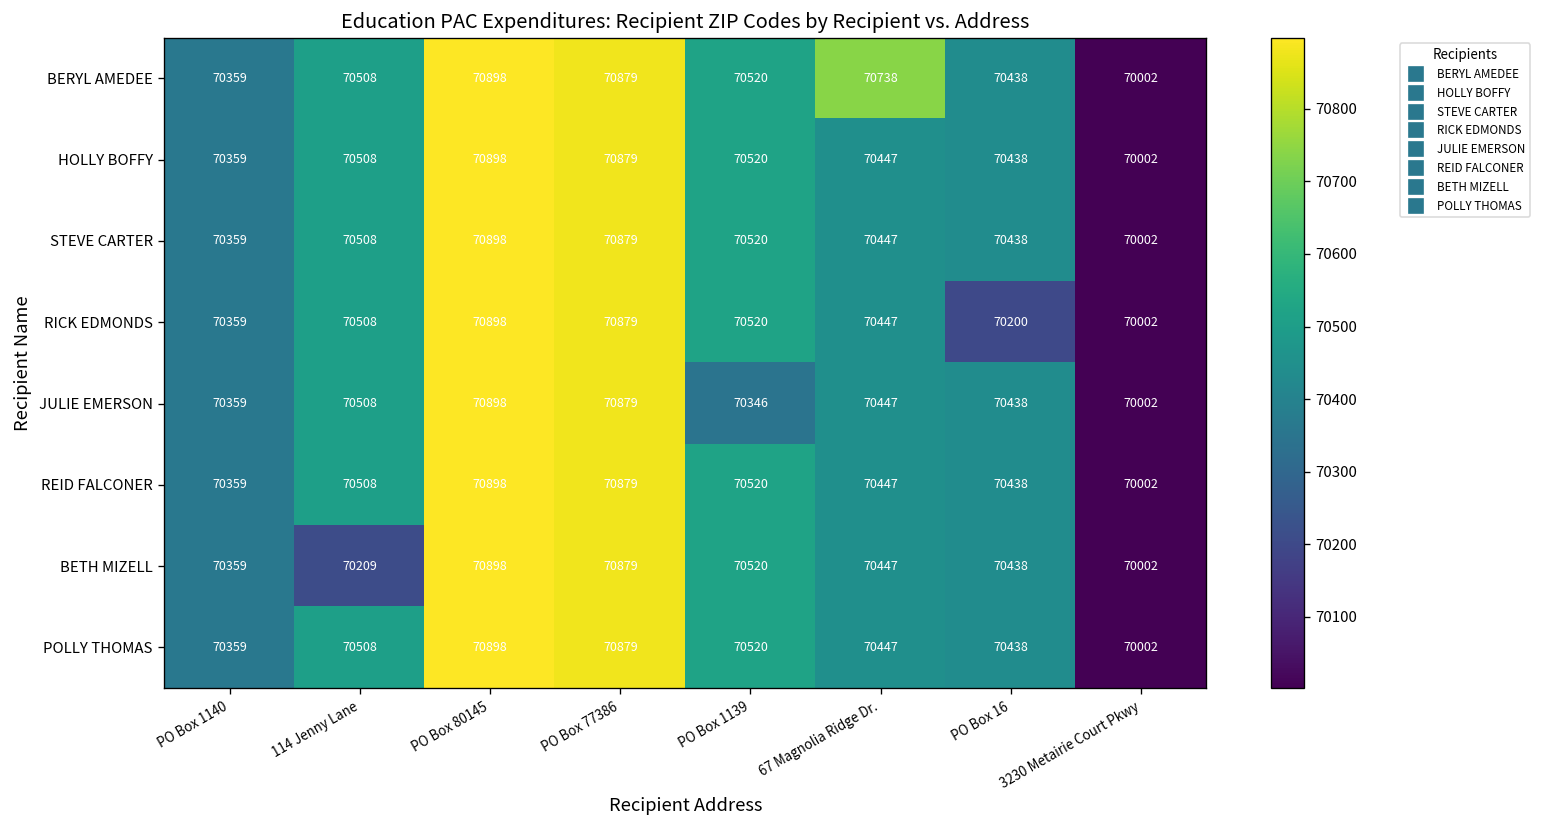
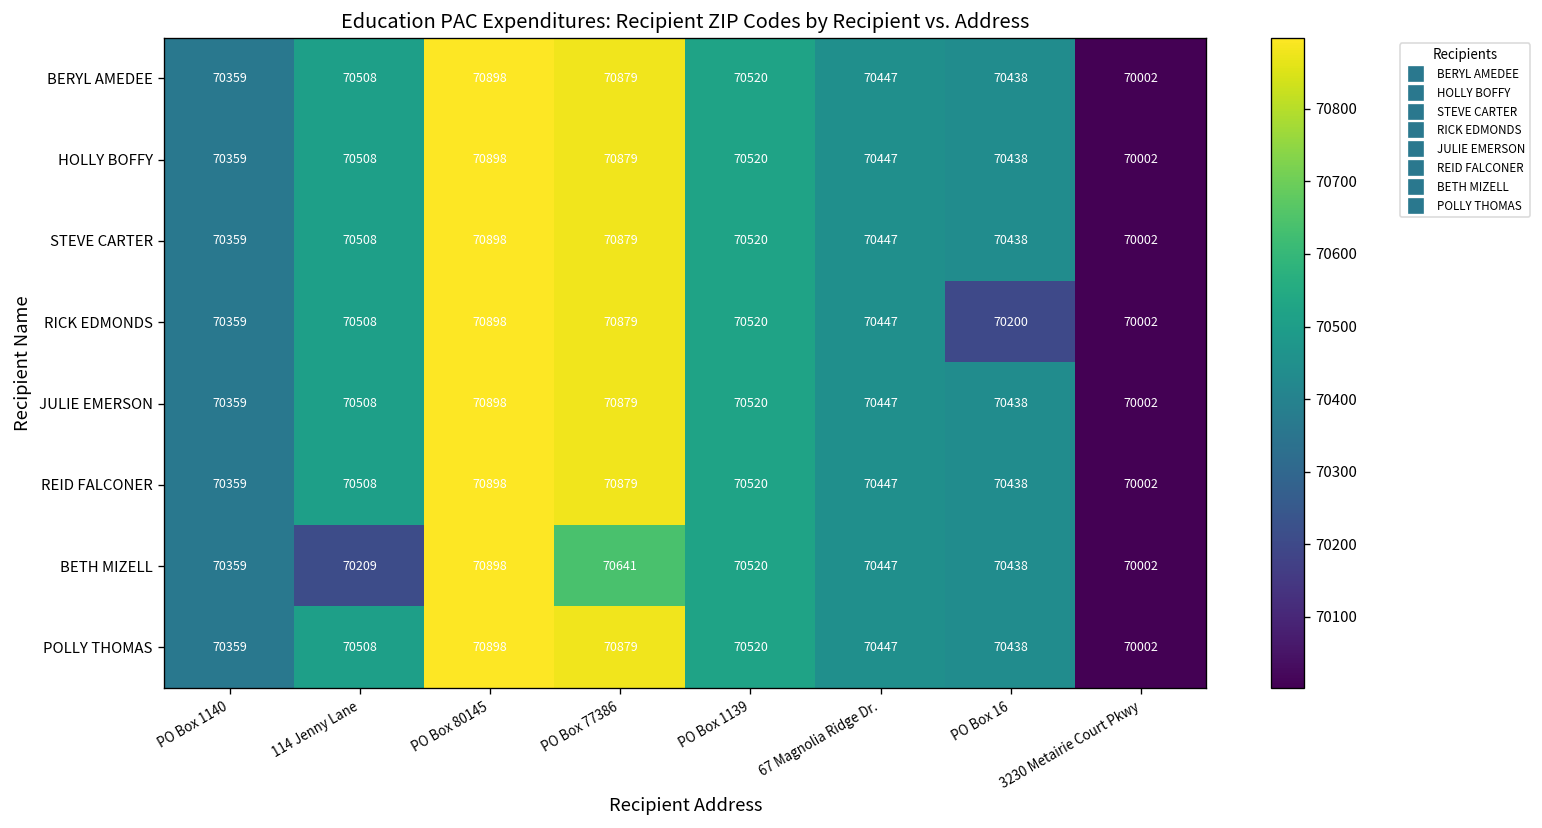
  {
    "BERYL AMEDEE": {
      "PO Box 1140": 70359,
      "114 Jenny Lane": 70508,
      "PO Box 80145": 70898,
      "PO Box 77386": 70879,
      "PO Box 1139": 70520,
-     "67 Magnolia Ridge Dr.": 70738,
+     "67 Magnolia Ridge Dr.": 70447,
      "PO Box 16": 70438,
      "3230 Metairie Court Pkwy": 70002
    },
    "HOLLY BOFFY": {
      "PO Box 1140": 70359,
      "114 Jenny Lane": 70508,
      "PO Box 80145": 70898,
      "PO Box 77386": 70879,
      "PO Box 1139": 70520,
      "67 Magnolia Ridge Dr.": 70447,
      "PO Box 16": 70438,
      "3230 Metairie Court Pkwy": 70002
    },
    "STEVE CARTER": {
      "PO Box 1140": 70359,
      "114 Jenny Lane": 70508,
      "PO Box 80145": 70898,
      "PO Box 77386": 70879,
      "PO Box 1139": 70520,
      "67 Magnolia Ridge Dr.": 70447,
      "PO Box 16": 70438,
      "3230 Metairie Court Pkwy": 70002
    },
    "RICK EDMONDS": {
      "PO Box 1140": 70359,
      "114 Jenny Lane": 70508,
      "PO Box 80145": 70898,
      "PO Box 77386": 70879,
      "PO Box 1139": 70520,
      "67 Magnolia Ridge Dr.": 70447,
      "PO Box 16": 70200,
      "3230 Metairie Court Pkwy": 70002
    },
    "JULIE EMERSON": {
      "PO Box 1140": 70359,
      "114 Jenny Lane": 70508,
      "PO Box 80145": 70898,
      "PO Box 77386": 70879,
-     "PO Box 1139": 70346,
+     "PO Box 1139": 70520,
      "67 Magnolia Ridge Dr.": 70447,
      "PO Box 16": 70438,
      "3230 Metairie Court Pkwy": 70002
    },
    "REID FALCONER": {
      "PO Box 1140": 70359,
      "114 Jenny Lane": 70508,
      "PO Box 80145": 70898,
      "PO Box 77386": 70879,
      "PO Box 1139": 70520,
      "67 Magnolia Ridge Dr.": 70447,
      "PO Box 16": 70438,
      "3230 Metairie Court Pkwy": 70002
    },
    "BETH MIZELL": {
      "PO Box 1140": 70359,
      "114 Jenny Lane": 70209,
      "PO Box 80145": 70898,
-     "PO Box 77386": 70879,
+     "PO Box 77386": 70641,
      "PO Box 1139": 70520,
      "67 Magnolia Ridge Dr.": 70447,
      "PO Box 16": 70438,
      "3230 Metairie Court Pkwy": 70002
    },
    "POLLY THOMAS": {
      "PO Box 1140": 70359,
      "114 Jenny Lane": 70508,
      "PO Box 80145": 70898,
      "PO Box 77386": 70879,
      "PO Box 1139": 70520,
      "67 Magnolia Ridge Dr.": 70447,
      "PO Box 16": 70438,
      "3230 Metairie Court Pkwy": 70002
    }
  }
